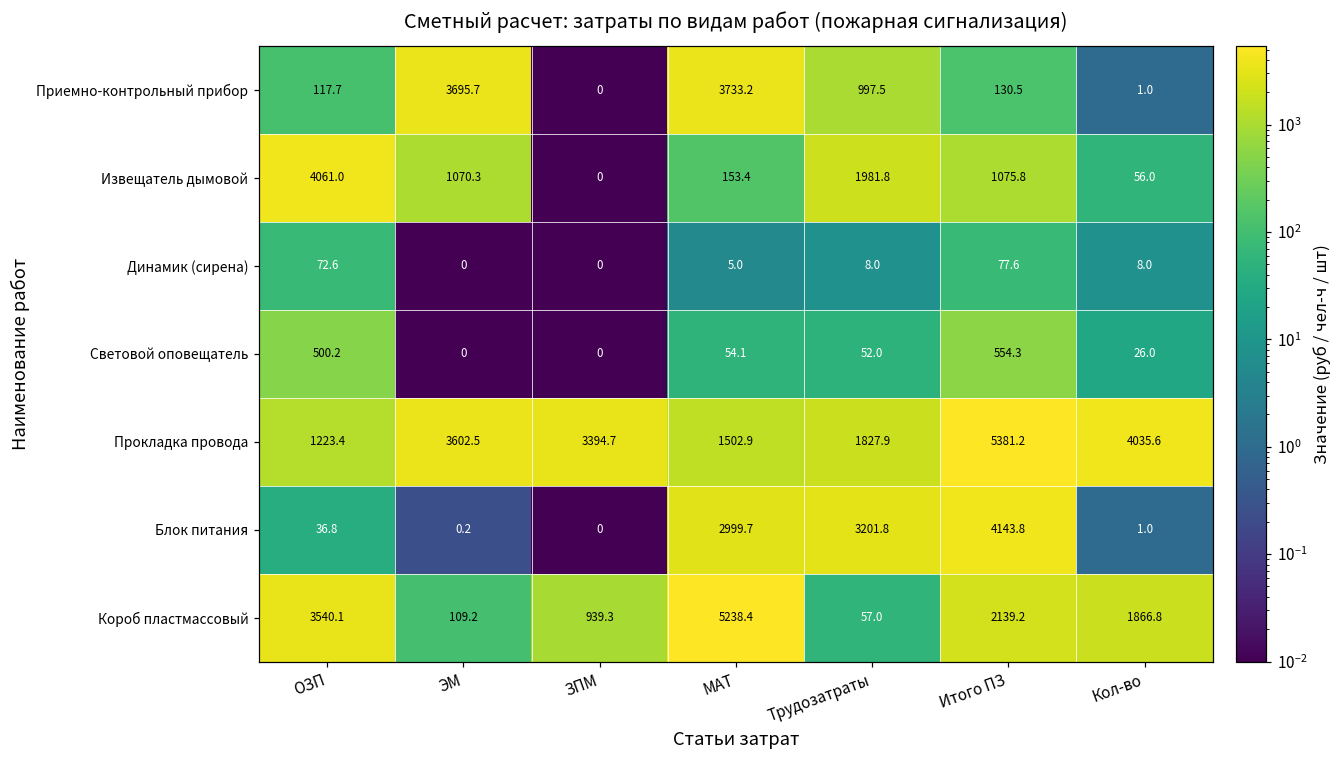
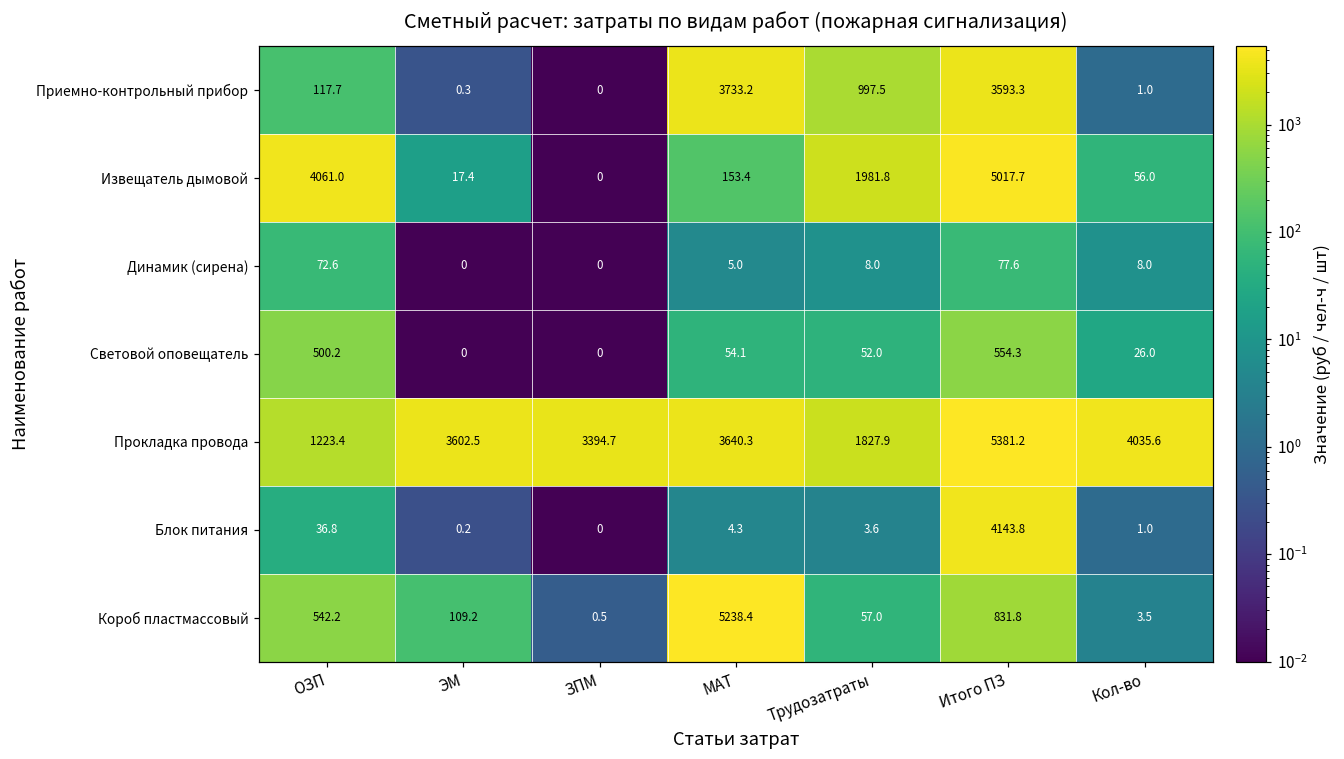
  {
    "Приемно-контрольный прибор": {
      "ОЗП": 117.7,
-     "ЭМ": 3695.7,
+     "ЭМ": 0.3,
      "ЗПМ": 0,
      "МАТ": 3733.2,
      "Трудозатраты": 997.5,
-     "Итого ПЗ": 130.5,
+     "Итого ПЗ": 3593.3,
      "Кол-во": 1.0
    },
    "Извещатель дымовой": {
      "ОЗП": 4061.0,
-     "ЭМ": 1070.3,
+     "ЭМ": 17.4,
      "ЗПМ": 0,
      "МАТ": 153.4,
      "Трудозатраты": 1981.8,
-     "Итого ПЗ": 1075.8,
+     "Итого ПЗ": 5017.7,
      "Кол-во": 56.0
    },
    "Динамик (сирена)": {
      "ОЗП": 72.6,
      "ЭМ": 0,
      "ЗПМ": 0,
      "МАТ": 5.0,
      "Трудозатраты": 8.0,
      "Итого ПЗ": 77.6,
      "Кол-во": 8.0
    },
    "Световой оповещатель": {
      "ОЗП": 500.2,
      "ЭМ": 0,
      "ЗПМ": 0,
      "МАТ": 54.1,
      "Трудозатраты": 52.0,
      "Итого ПЗ": 554.3,
      "Кол-во": 26.0
    },
    "Прокладка провода": {
      "ОЗП": 1223.4,
      "ЭМ": 3602.5,
      "ЗПМ": 3394.7,
-     "МАТ": 1502.9,
+     "МАТ": 3640.3,
      "Трудозатраты": 1827.9,
      "Итого ПЗ": 5381.2,
      "Кол-во": 4035.6
    },
    "Блок питания": {
      "ОЗП": 36.8,
      "ЭМ": 0.2,
      "ЗПМ": 0,
-     "МАТ": 2999.7,
-     "Трудозатраты": 3201.8,
+     "МАТ": 4.3,
+     "Трудозатраты": 3.6,
      "Итого ПЗ": 4143.8,
      "Кол-во": 1.0
    },
    "Короб пластмассовый": {
-     "ОЗП": 3540.1,
+     "ОЗП": 542.2,
      "ЭМ": 109.2,
-     "ЗПМ": 939.3,
+     "ЗПМ": 0.5,
      "МАТ": 5238.4,
      "Трудозатраты": 57.0,
-     "Итого ПЗ": 2139.2,
-     "Кол-во": 1866.8
+     "Итого ПЗ": 831.8,
+     "Кол-во": 3.5
    }
  }
